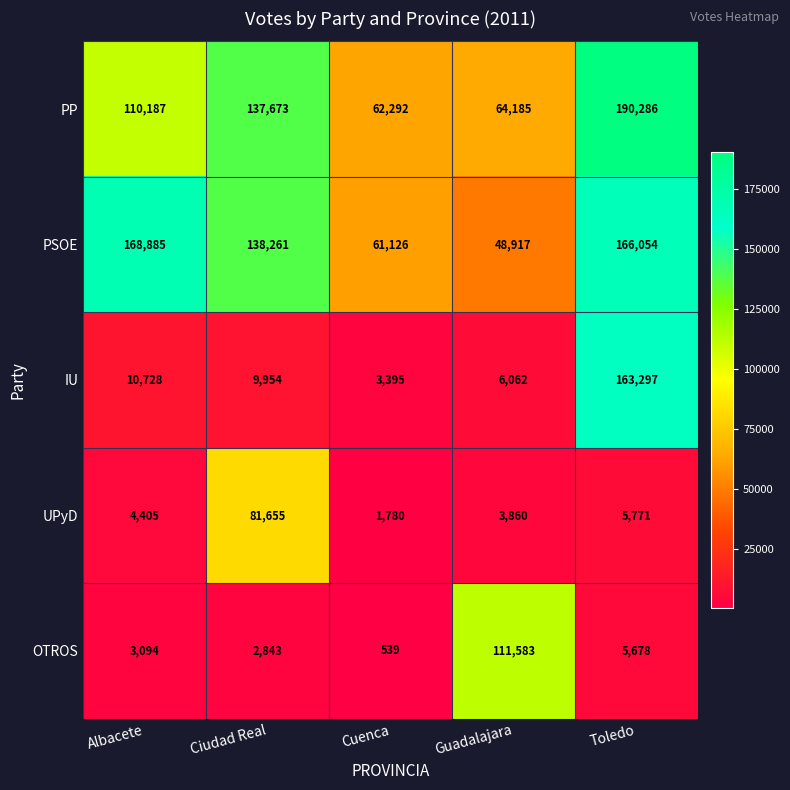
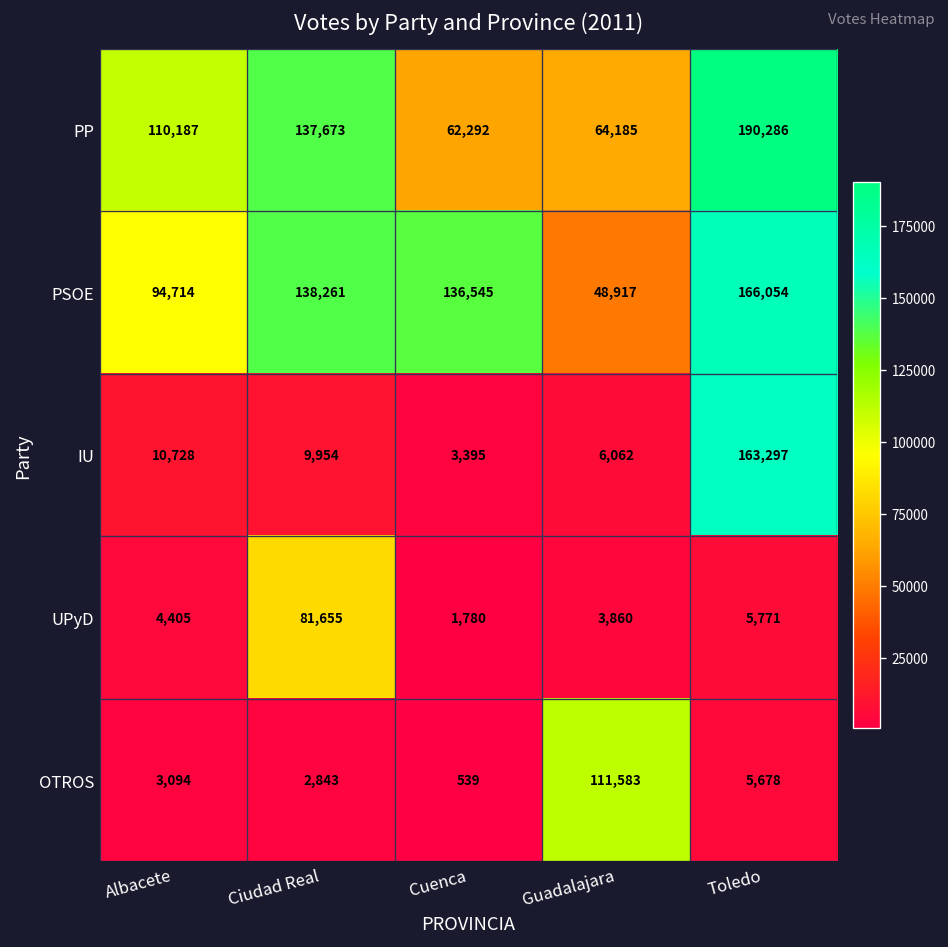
  {
    "PP": {
      "Albacete": "110,187",
      "Ciudad Real": "137,673",
      "Cuenca": "62,292",
      "Guadalajara": "64,185",
      "Toledo": "190,286"
    },
    "PSOE": {
-     "Albacete": "168,885",
+     "Albacete": "94,714",
      "Ciudad Real": "138,261",
-     "Cuenca": "61,126",
+     "Cuenca": "136,545",
      "Guadalajara": "48,917",
      "Toledo": "166,054"
    },
    "IU": {
      "Albacete": "10,728",
      "Ciudad Real": "9,954",
      "Cuenca": "3,395",
      "Guadalajara": "6,062",
      "Toledo": "163,297"
    },
    "UPyD": {
      "Albacete": "4,405",
      "Ciudad Real": "81,655",
      "Cuenca": "1,780",
      "Guadalajara": "3,860",
      "Toledo": "5,771"
    },
    "OTROS": {
      "Albacete": "3,094",
      "Ciudad Real": "2,843",
      "Cuenca": "539",
      "Guadalajara": "111,583",
      "Toledo": "5,678"
    }
  }
